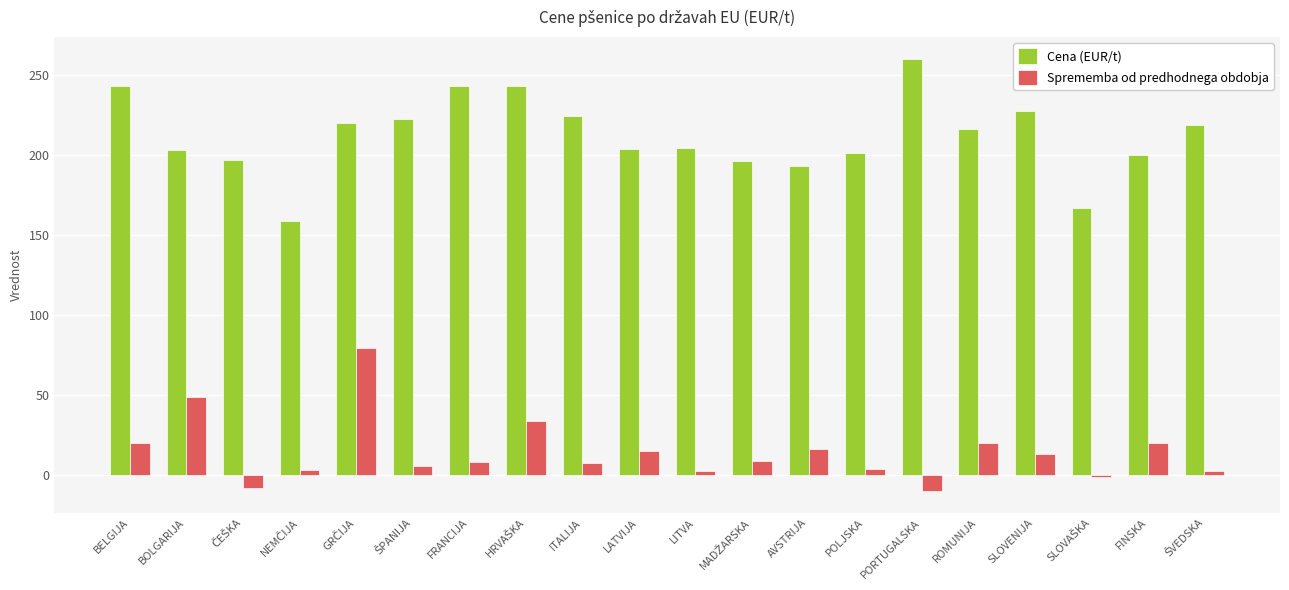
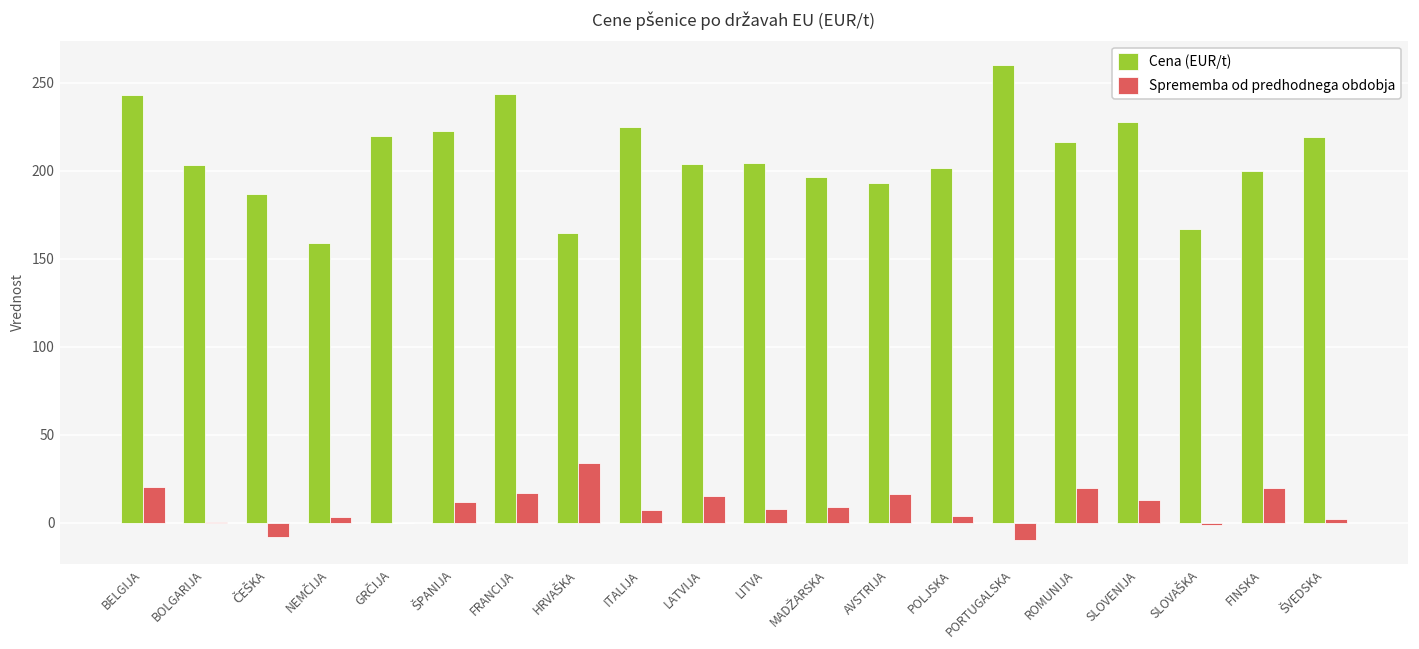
  {
    "Cena (EUR/t)": {
      "BELGIJA": 243,
      "BOLGARIJA": 203,
-     "ČEŠKA": 197,
+     "ČEŠKA": 187,
      "NEMČIJA": 159,
      "GRČIJA": 220,
      "ŠPANIJA": 222,
      "FRANCIJA": 244,
-     "HRVAŠKA": 244,
+     "HRVAŠKA": 165,
      "ITALIJA": 225,
      "LATVIJA": 204,
      "LITVA": 204,
      "MADŽARSKA": 196,
      "AVSTRIJA": 193,
      "POLJSKA": 202,
      "PORTUGALSKA": 260,
      "ROMUNIJA": 216,
      "SLOVENIJA": 228,
      "SLOVAŠKA": 167,
      "FINSKA": 200,
      "ŠVEDSKA": 219
    },
    "Sprememba od predhodnega obdobja": {
      "BELGIJA": 20,
-     "BOLGARIJA": 49,
+     "BOLGARIJA": 1,
      "ČEŠKA": -8,
      "NEMČIJA": 3,
-     "GRČIJA": 80,
-     "ŠPANIJA": 6,
-     "FRANCIJA": 8,
+     "GRČIJA": 0,
+     "ŠPANIJA": 12,
+     "FRANCIJA": 17,
      "HRVAŠKA": 34,
      "ITALIJA": 7,
      "LATVIJA": 15,
-     "LITVA": 3,
+     "LITVA": 8,
      "MADŽARSKA": 9,
      "AVSTRIJA": 16,
      "POLJSKA": 4,
      "PORTUGALSKA": -10,
      "ROMUNIJA": 20,
      "SLOVENIJA": 13,
      "FINSKA": 20,
      "ŠVEDSKA": 2
    }
  }
